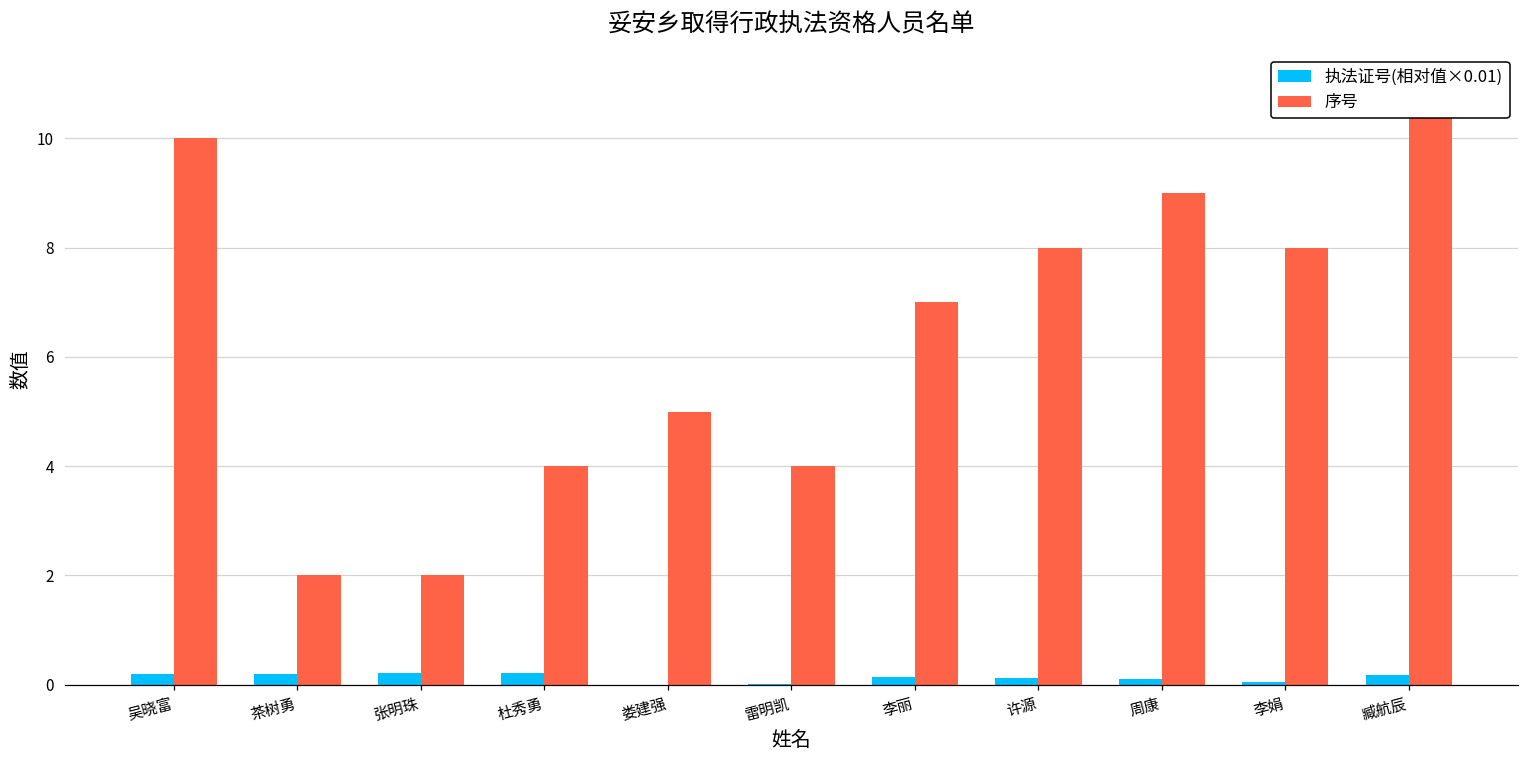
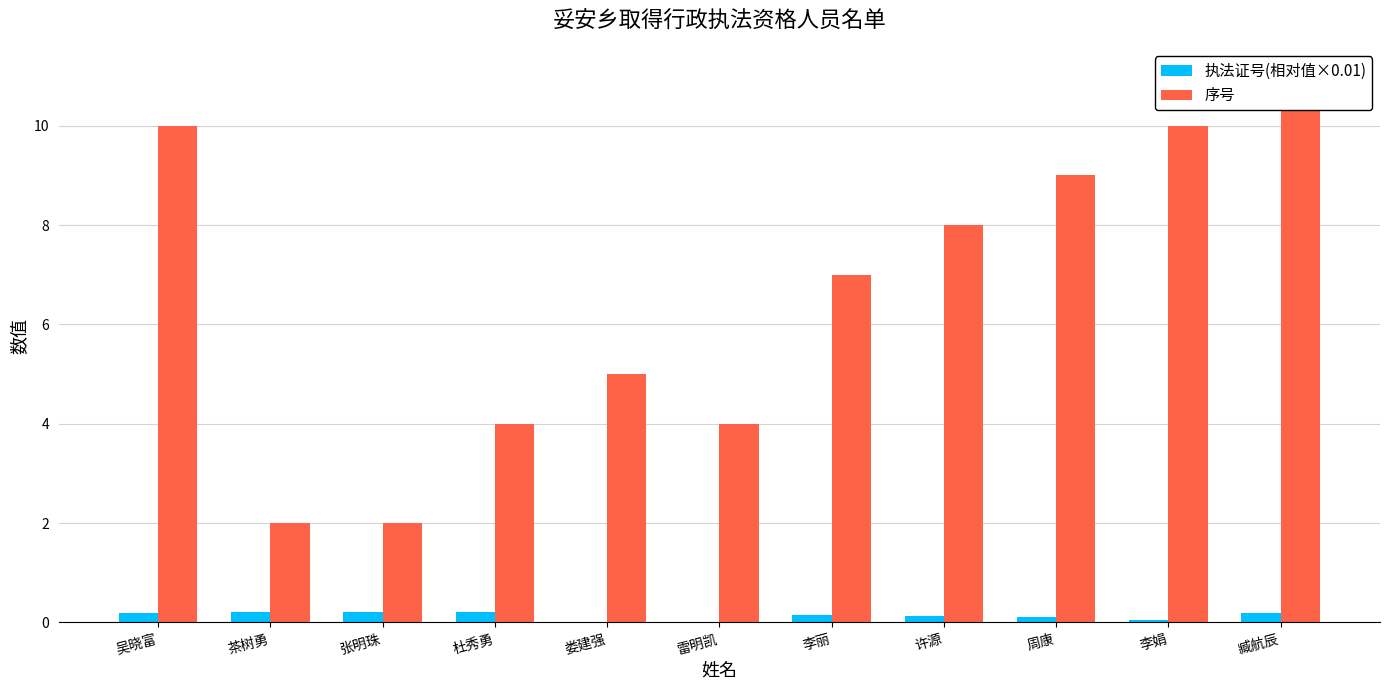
  {
    "执法证号(相对值×0.01)": {
      "吴晓富": 0.2,
      "茶树勇": 0.2,
      "张明珠": 0.2,
      "杜秀勇": 0.2,
      "娄建强": 0,
      "李丽": 0.1,
      "许源": 0.1,
      "周康": 0.1,
      "臧航辰": 0.2
    },
    "序号": {
      "吴晓富": 10,
      "茶树勇": 2,
      "张明珠": 2,
      "杜秀勇": 4,
      "娄建强": 5,
      "雷明凯": 4,
      "李丽": 7,
      "许源": 8,
      "周康": 9,
-     "李娟": 8
+     "李娟": 10
    }
  }
